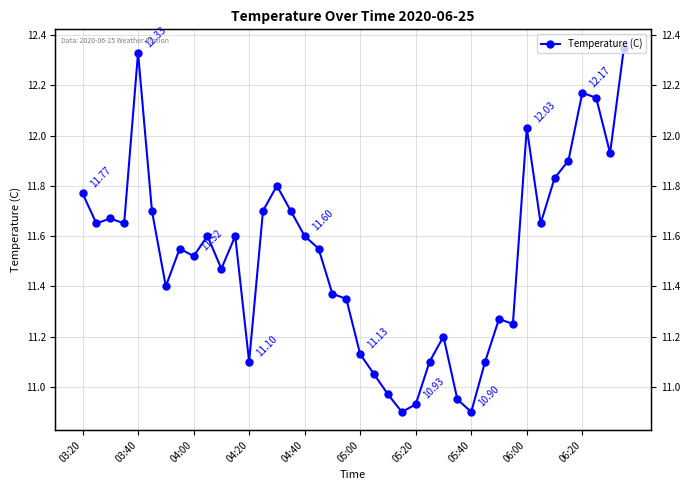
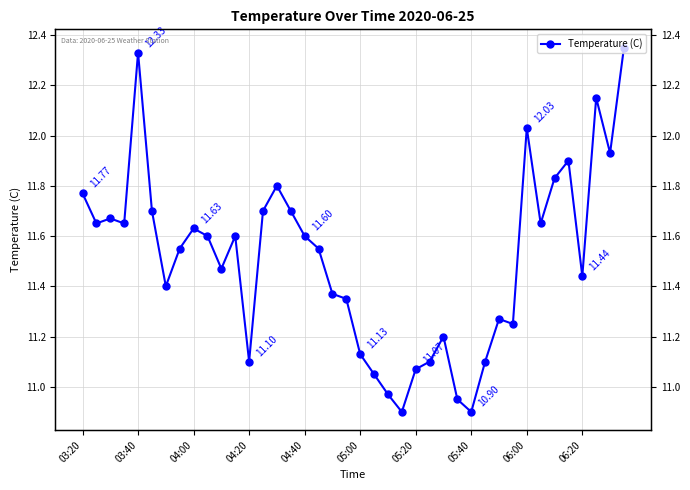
  {
    "03:20": 11.77,
-   "04:00": 11.52,
+   "04:00": 11.63,
    "04:20": 11.10,
    "04:40": 11.60,
    "05:00": 11.13,
-   "05:20": 10.93,
+   "05:20": 11.07,
    "05:40": 10.90,
    "06:00": 12.03,
-   "06:20": 12.17
+   "06:20": 11.44
  }
